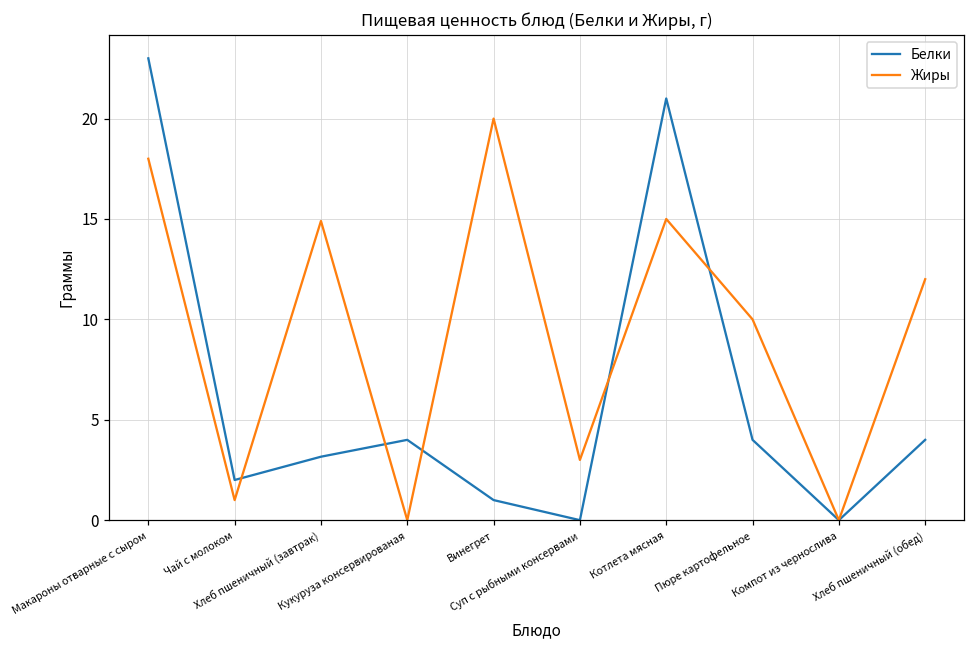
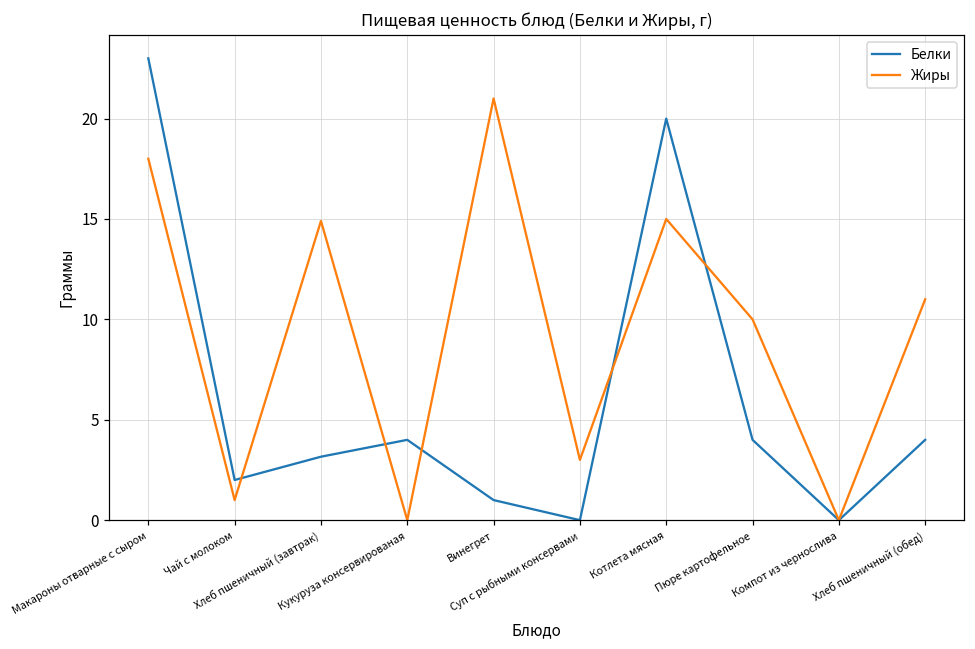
  {
    "Белки": {
      "Макароны отварные с сыром": 23,
      "Чай с молоком": 2,
      "Хлеб пшеничный (завтрак)": 3.2,
      "Кукуруза консервированая": 4,
      "Винегрет": 1,
      "Суп с рыбными консервами": 0,
-     "Котлета мясная": 21,
+     "Котлета мясная": 20,
      "Пюре картофельное": 4,
      "Хлеб пшеничный (обед)": 4
    },
    "Жиры": {
      "Макароны отварные с сыром": 18,
      "Чай с молоком": 1,
      "Хлеб пшеничный (завтрак)": 15,
      "Кукуруза консервированая": 0,
-     "Винегрет": 20,
+     "Винегрет": 21,
      "Суп с рыбными консервами": 3,
      "Котлета мясная": 15,
      "Пюре картофельное": 10,
-     "Хлеб пшеничный (обед)": 12
+     "Хлеб пшеничный (обед)": 11
    }
  }
